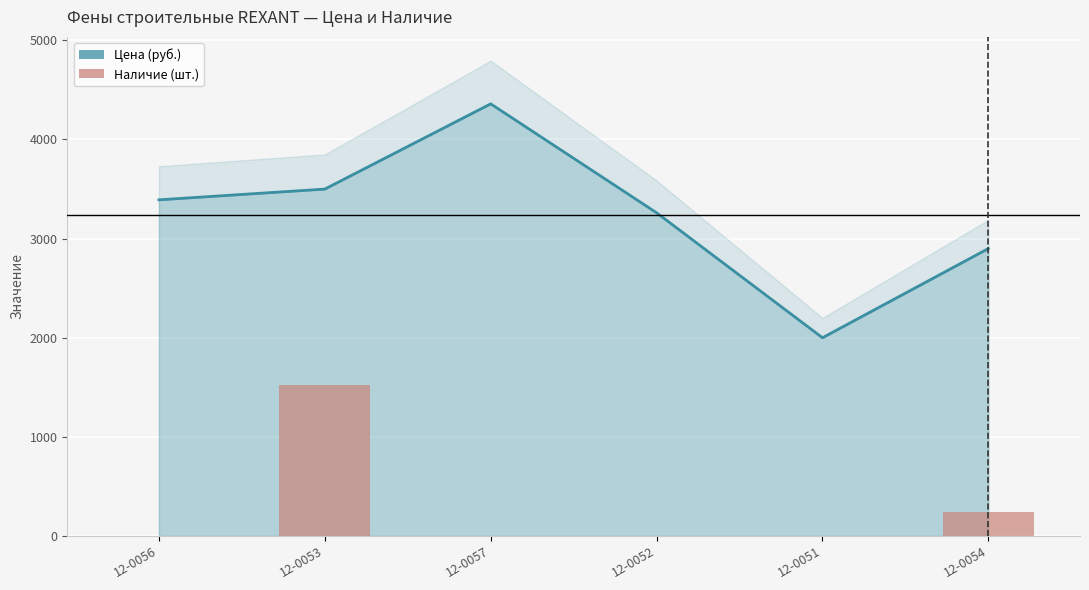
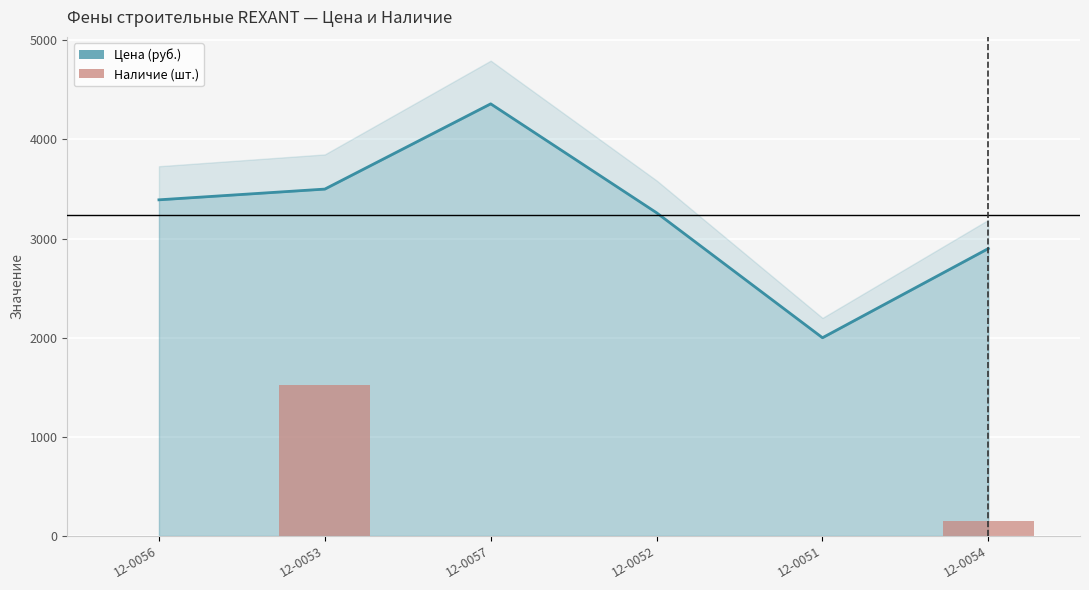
  {
    "Наличие (шт.)": {
      "12-0053": 1500,
-     "12-0054": 200
+     "12-0054": 100
    }
  }
